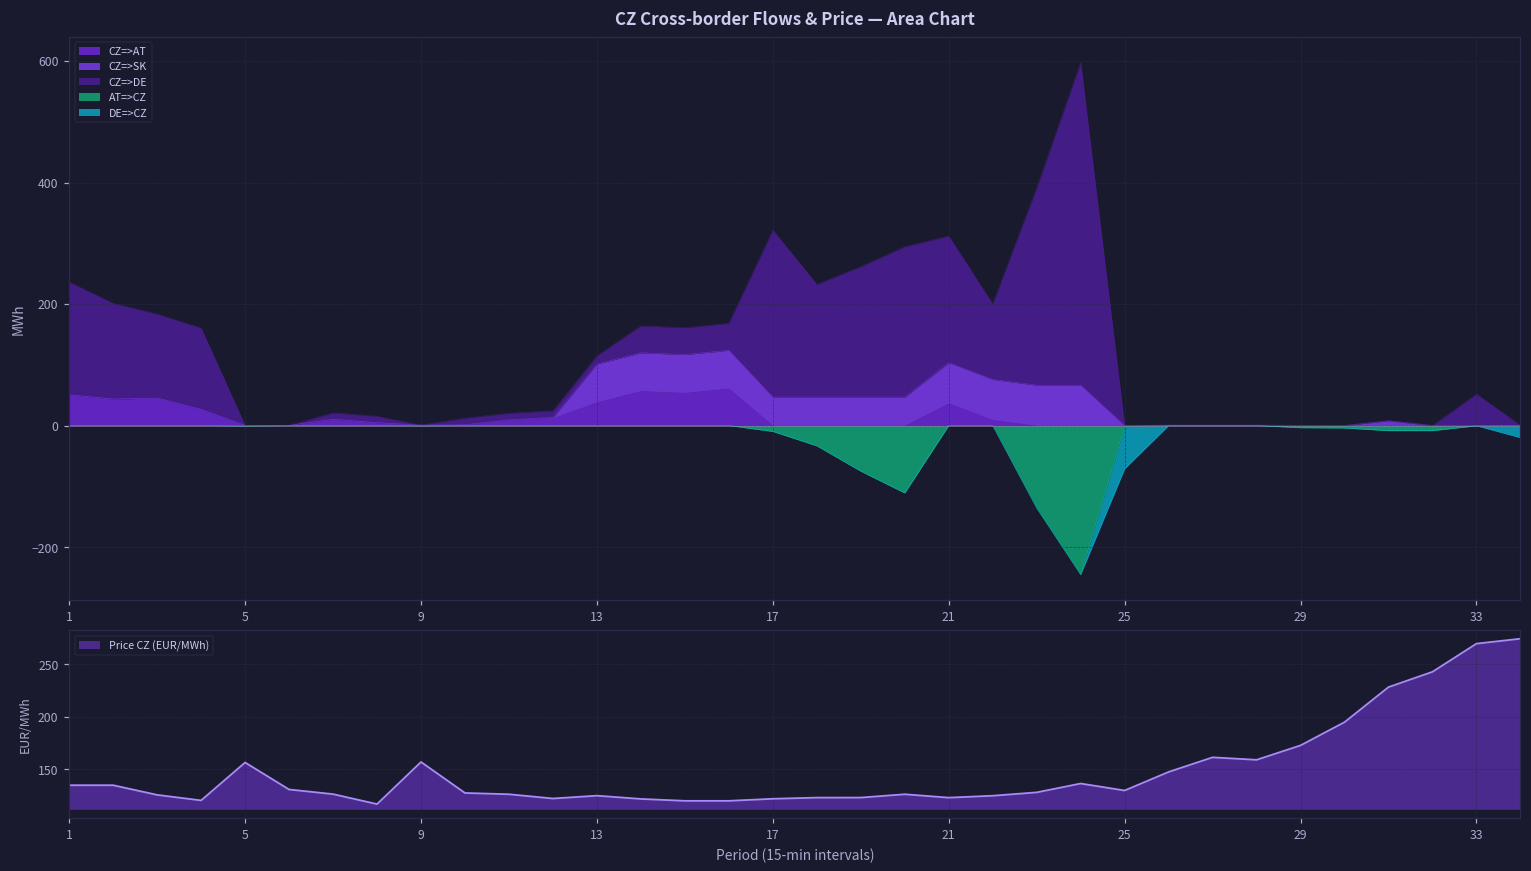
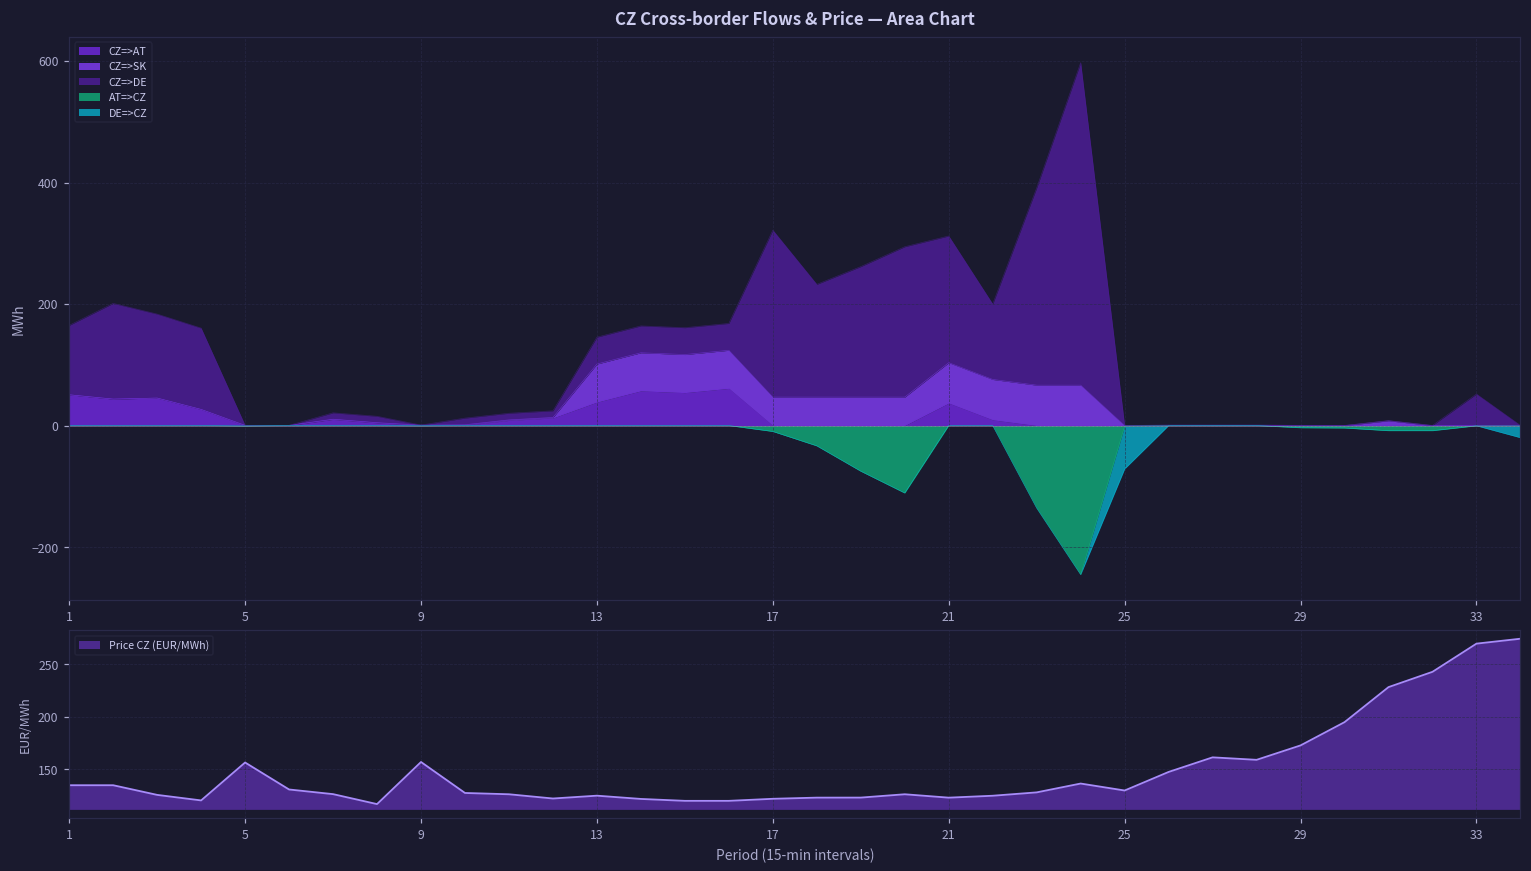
  {
    "CZ Cross-border Flows & Price — Area Chart": {
      "CZ=>DE": {
-       "1": 190,
-       "13": 10,
+       "1": 110,
+       "13": 40,
        "17": 270,
        "21": 210,
        "33": 50
      }
    }
  }
